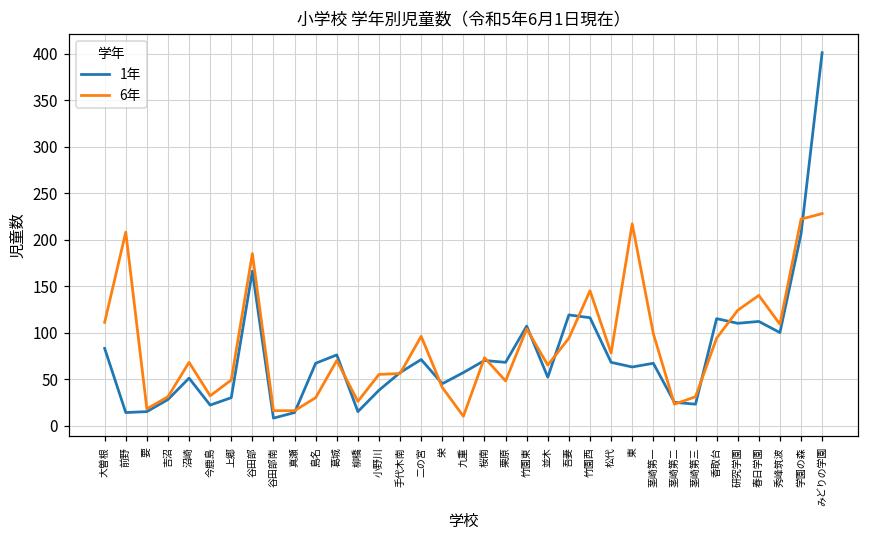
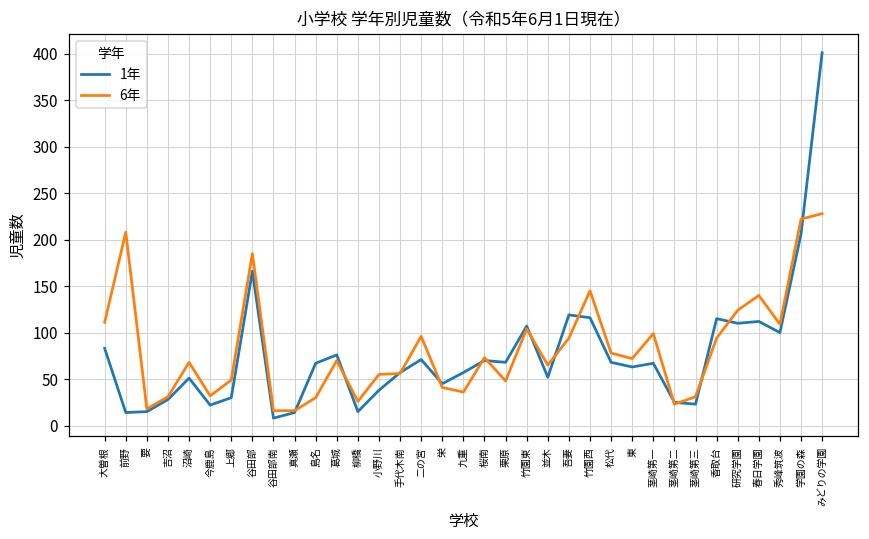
  {
    "1年": {
      "大曽根": 80,
      "前野": 10,
      "沼崎": 50,
      "今鹿島": 20,
      "上郷": 30,
      "谷田部": 170,
      "谷田部南": 10,
      "島名": 70,
      "葛城": 80,
      "柳橋": 20,
      "小野川": 40,
      "二の宮": 70,
      "栄": 50,
      "九重": 60,
      "栗原": 70,
      "竹園東": 110,
      "並木": 50,
      "吾妻": 120,
      "竹園西": 120,
      "松代": 70,
      "東": 60,
      "茎崎第一": 70,
      "茎崎第三": 20,
      "香取台": 120,
      "研究学園": 110,
      "春日学園": 110,
      "秀峰筑波": 100,
      "学園の森": 210,
      "みどりの学園": 400
    },
    "6年": {
      "大曽根": 110,
      "前野": 210,
      "沼崎": 70,
      "今鹿島": 30,
      "上郷": 50,
      "谷田部": 190,
      "谷田部南": 20,
      "島名": 30,
      "葛城": 70,
      "柳橋": 30,
      "小野川": 60,
      "二の宮": 100,
      "栄": 40,
-     "九重": 10,
+     "九重": 40,
      "栗原": 50,
      "竹園東": 100,
      "並木": 70,
      "吾妻": 90,
      "竹園西": 150,
      "松代": 80,
-     "東": 220,
+     "東": 70,
      "茎崎第一": 100,
      "茎崎第三": 30,
      "香取台": 90,
      "研究学園": 120,
      "春日学園": 140,
      "秀峰筑波": 110,
      "学園の森": 220,
      "みどりの学園": 230
    }
  }
